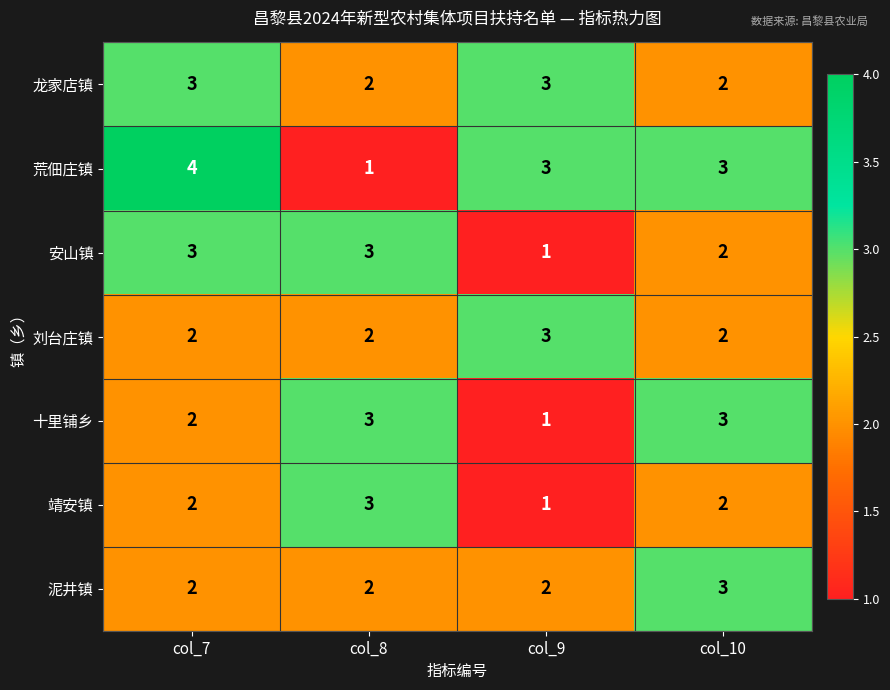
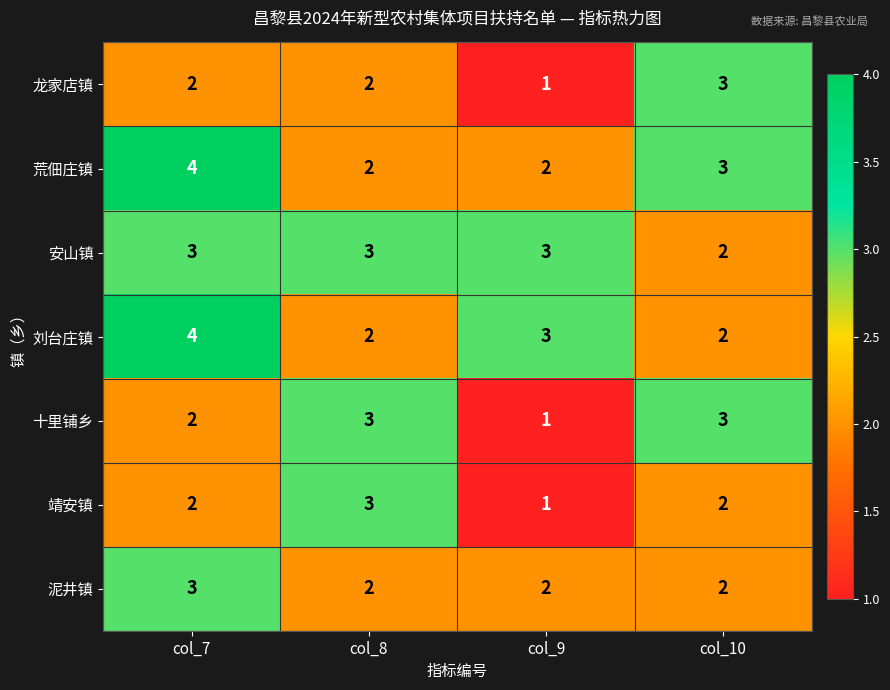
  {
    "龙家店镇": {
-     "col_7": 3,
+     "col_7": 2,
      "col_8": 2,
-     "col_9": 3,
-     "col_10": 2
+     "col_9": 1,
+     "col_10": 3
    },
    "荒佃庄镇": {
      "col_7": 4,
-     "col_8": 1,
-     "col_9": 3,
+     "col_8": 2,
+     "col_9": 2,
      "col_10": 3
    },
    "安山镇": {
      "col_7": 3,
      "col_8": 3,
-     "col_9": 1,
+     "col_9": 3,
      "col_10": 2
    },
    "刘台庄镇": {
-     "col_7": 2,
+     "col_7": 4,
      "col_8": 2,
      "col_9": 3,
      "col_10": 2
    },
    "十里铺乡": {
      "col_7": 2,
      "col_8": 3,
      "col_9": 1,
      "col_10": 3
    },
    "靖安镇": {
      "col_7": 2,
      "col_8": 3,
      "col_9": 1,
      "col_10": 2
    },
    "泥井镇": {
-     "col_7": 2,
+     "col_7": 3,
      "col_8": 2,
      "col_9": 2,
-     "col_10": 3
+     "col_10": 2
    }
  }
